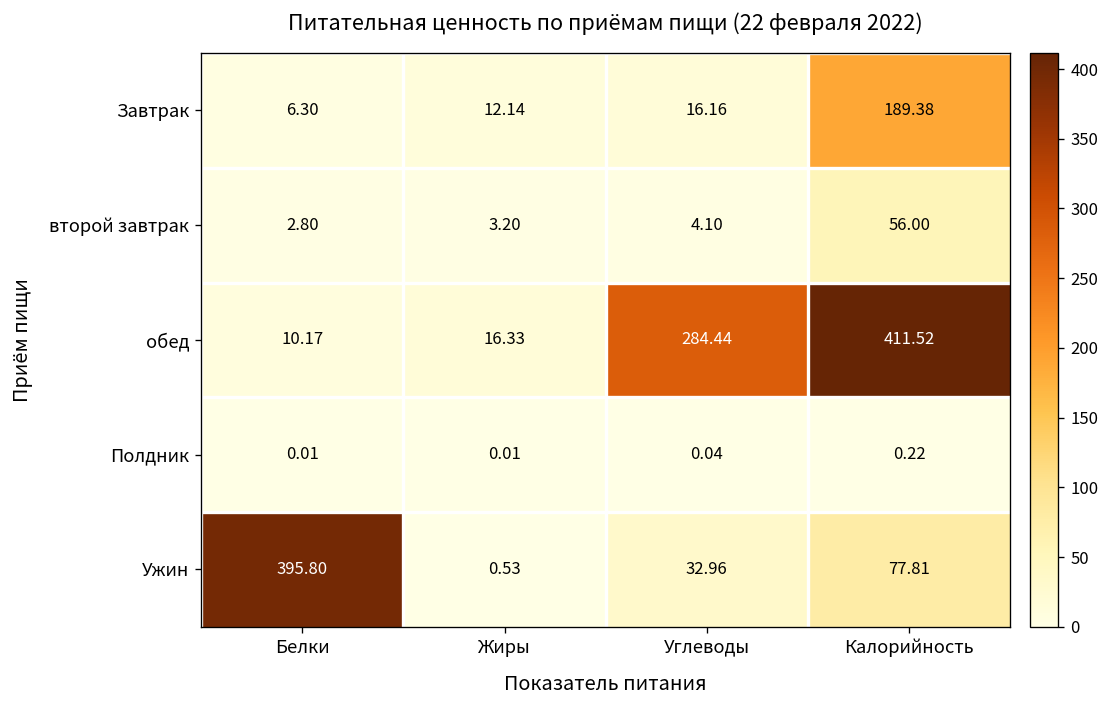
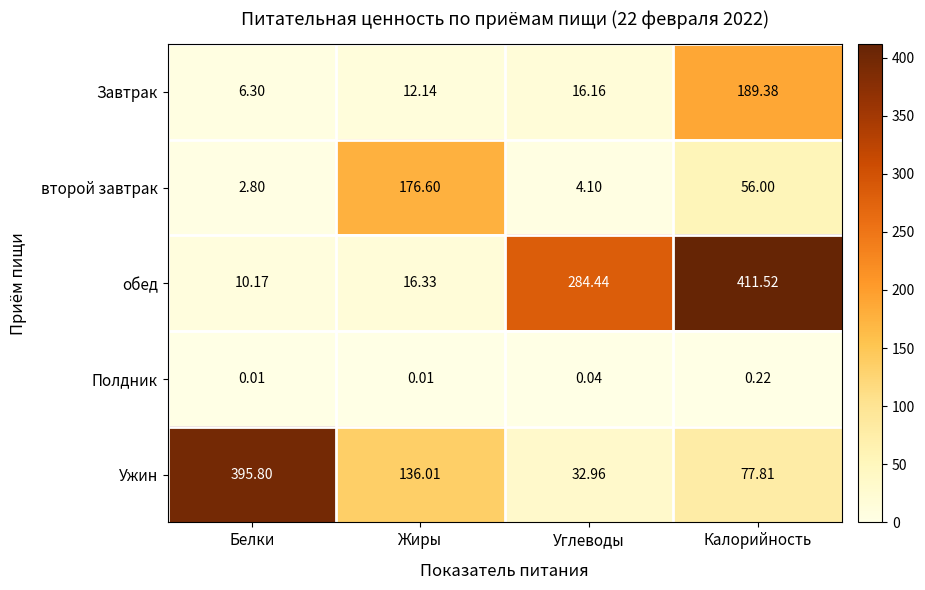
  {
    "Завтрак": {
      "Белки": 6.30,
      "Жиры": 12.14,
      "Углеводы": 16.16,
      "Калорийность": 189.38
    },
    "второй завтрак": {
      "Белки": 2.80,
-     "Жиры": 3.20,
+     "Жиры": 176.60,
      "Углеводы": 4.10,
      "Калорийность": 56.00
    },
    "обед": {
      "Белки": 10.17,
      "Жиры": 16.33,
      "Углеводы": 284.44,
      "Калорийность": 411.52
    },
    "Полдник": {
      "Белки": 0.01,
      "Жиры": 0.01,
      "Углеводы": 0.04,
      "Калорийность": 0.22
    },
    "Ужин": {
      "Белки": 395.80,
-     "Жиры": 0.53,
+     "Жиры": 136.01,
      "Углеводы": 32.96,
      "Калорийность": 77.81
    }
  }
